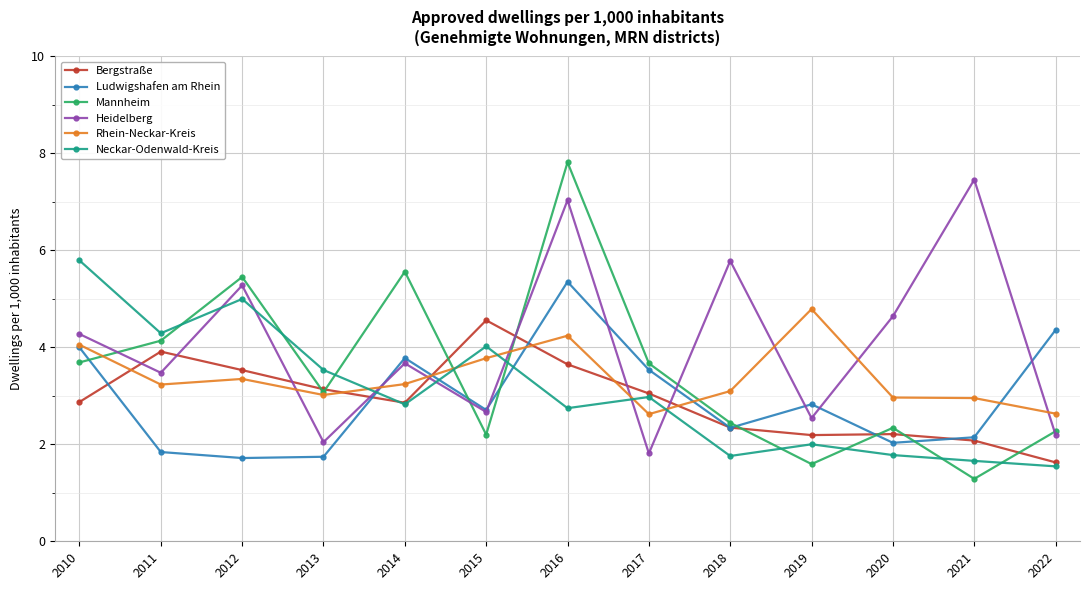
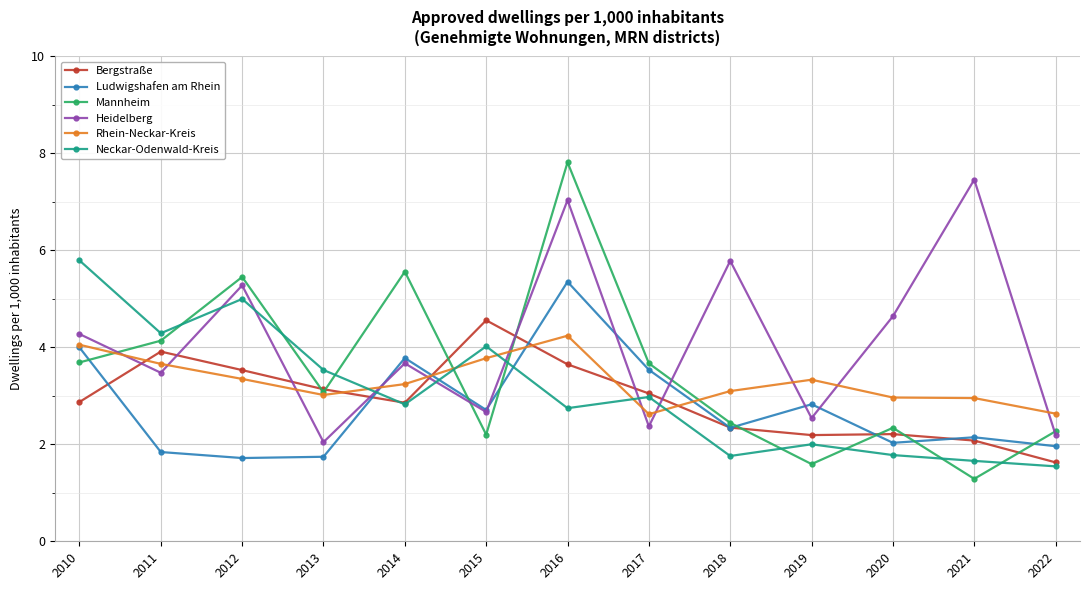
  {
    "Bergstraße": {
      "2010": 2.9,
      "2011": 3.9,
      "2012": 3.5,
      "2013": 3.1,
      "2015": 4.6,
      "2016": 3.6,
      "2017": 3.0,
      "2019": 2.2,
      "2020": 2.2,
      "2021": 2.1,
      "2022": 1.6
    },
    "Ludwigshafen am Rhein": {
      "2010": 4.0,
      "2011": 1.8,
      "2012": 1.7,
      "2013": 1.7,
      "2014": 3.8,
      "2016": 5.3,
      "2017": 3.5,
      "2019": 2.8,
      "2020": 2.0,
      "2021": 2.1,
-     "2022": 4.4
+     "2022": 2.0
    },
    "Heidelberg": {
      "2010": 4.3,
      "2011": 3.5,
      "2012": 5.3,
      "2013": 2.0,
      "2014": 3.7,
      "2016": 7.0,
-     "2017": 1.8,
+     "2017": 2.4,
      "2018": 5.8,
      "2019": 2.5,
      "2020": 4.6,
      "2021": 7.5,
      "2022": 2.2
    },
    "Rhein-Neckar-Kreis": {
      "2010": 4.0,
-     "2011": 3.2,
+     "2011": 3.7,
      "2012": 3.3,
      "2013": 3.0,
      "2014": 3.2,
      "2015": 3.8,
      "2016": 4.2,
      "2017": 2.6,
      "2018": 3.1,
-     "2019": 4.8,
+     "2019": 3.3,
      "2020": 3.0,
      "2021": 3.0,
      "2022": 2.6
    }
  }
